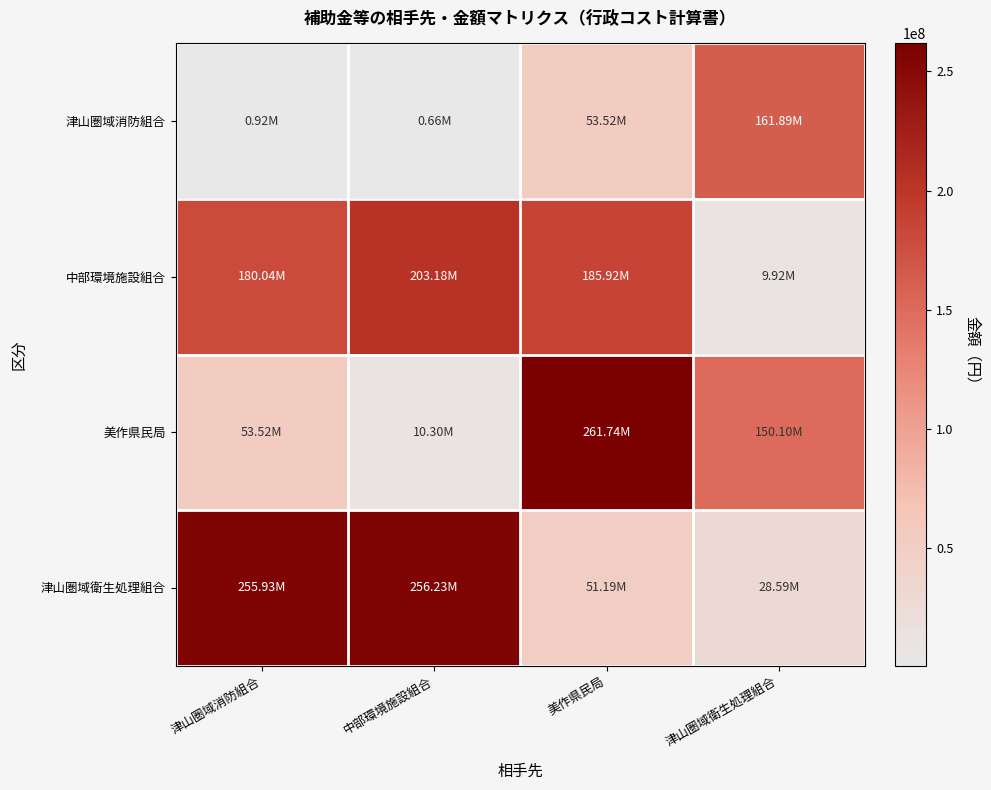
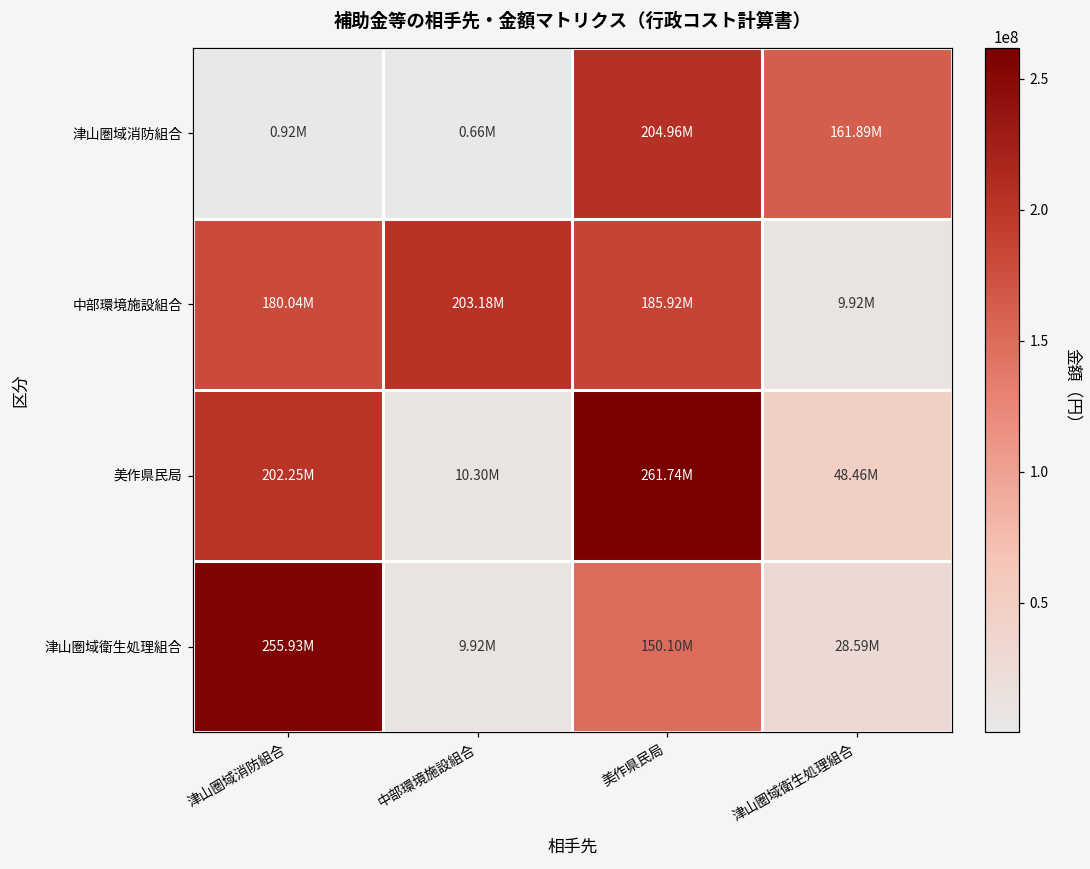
  {
    "津山圏域消防組合": {
      "津山圏域消防組合": "0.92M",
      "中部環境施設組合": "0.66M",
-     "美作県民局": "53.52M",
+     "美作県民局": "204.96M",
      "津山圏域衛生処理組合": "161.89M"
    },
    "中部環境施設組合": {
      "津山圏域消防組合": "180.04M",
      "中部環境施設組合": "203.18M",
      "美作県民局": "185.92M",
      "津山圏域衛生処理組合": "9.92M"
    },
    "美作県民局": {
-     "津山圏域消防組合": "53.52M",
+     "津山圏域消防組合": "202.25M",
      "中部環境施設組合": "10.30M",
      "美作県民局": "261.74M",
-     "津山圏域衛生処理組合": "150.10M"
+     "津山圏域衛生処理組合": "48.46M"
    },
    "津山圏域衛生処理組合": {
      "津山圏域消防組合": "255.93M",
-     "中部環境施設組合": "256.23M",
-     "美作県民局": "51.19M",
+     "中部環境施設組合": "9.92M",
+     "美作県民局": "150.10M",
      "津山圏域衛生処理組合": "28.59M"
    }
  }
